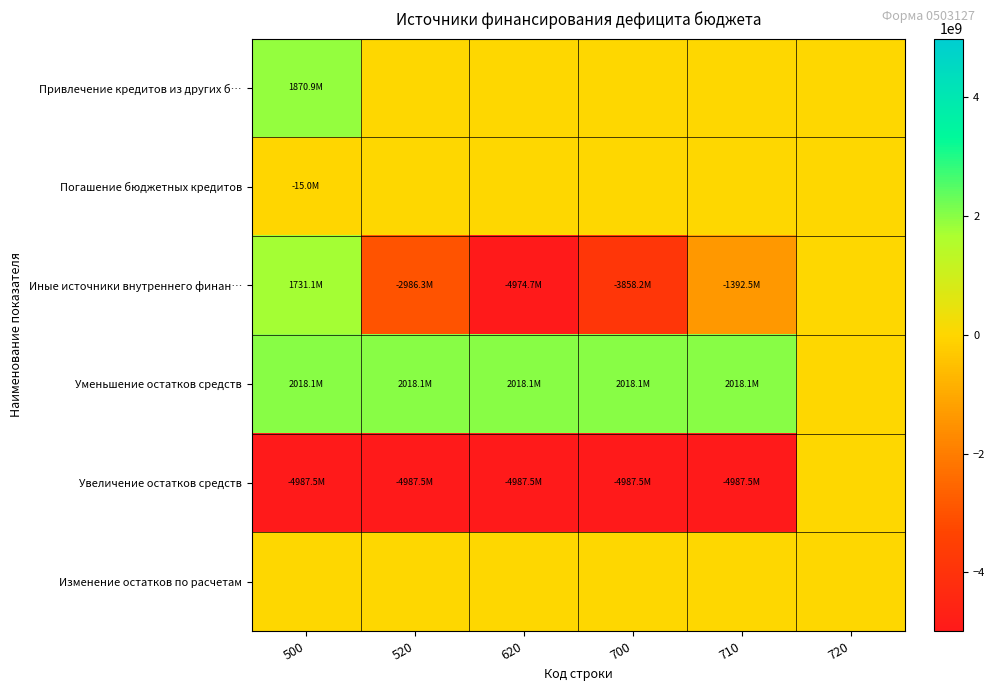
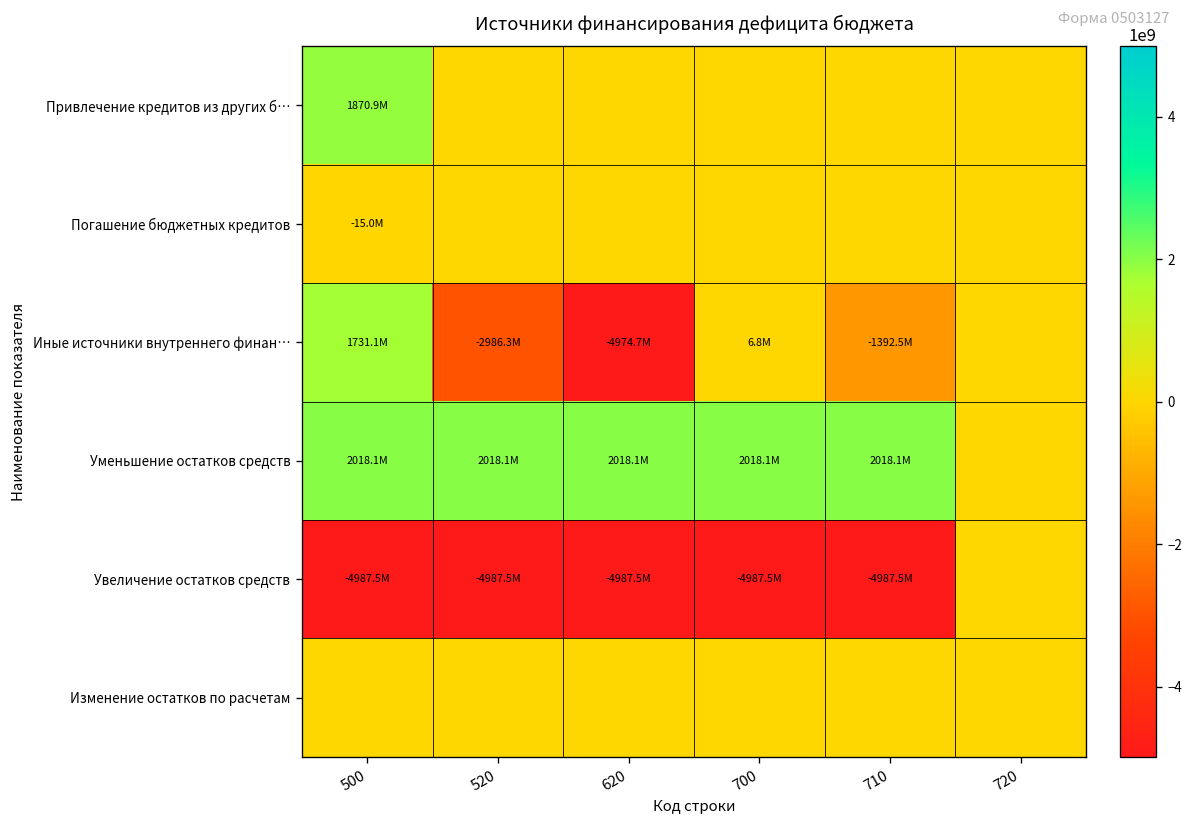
  {
    "Привлечение кредитов из других б…": {
      "500": "1870.9M"
    },
    "Погашение бюджетных кредитов": {
      "500": "-15.0M"
    },
    "Иные источники внутреннего финан…": {
      "500": "1731.1M",
      "520": "-2986.3M",
      "620": "-4974.7M",
-     "700": "-3858.2M",
+     "700": "6.8M",
      "710": "-1392.5M"
    },
    "Уменьшение остатков средств": {
      "500": "2018.1M",
      "520": "2018.1M",
      "620": "2018.1M",
      "700": "2018.1M",
      "710": "2018.1M"
    },
    "Увеличение остатков средств": {
      "500": "-4987.5M",
      "520": "-4987.5M",
      "620": "-4987.5M",
      "700": "-4987.5M",
      "710": "-4987.5M"
    }
  }
